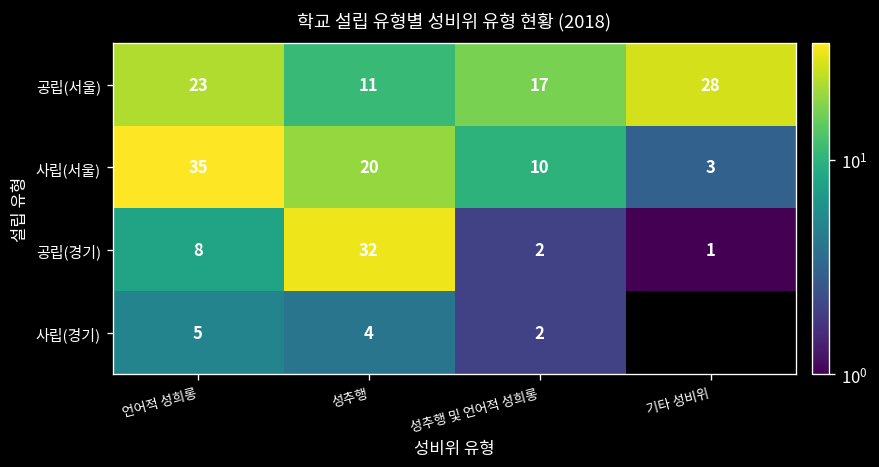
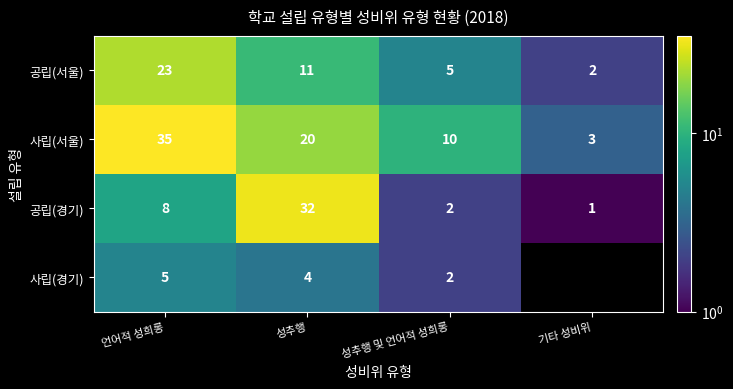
  {
    "공립(서울)": {
      "언어적 성희롱": 23,
      "성추행": 11,
-     "성추행 및 언어적 성희롱": 17,
-     "기타 성비위": 28
+     "성추행 및 언어적 성희롱": 5,
+     "기타 성비위": 2
    },
    "사립(서울)": {
      "언어적 성희롱": 35,
      "성추행": 20,
      "성추행 및 언어적 성희롱": 10,
      "기타 성비위": 3
    },
    "공립(경기)": {
      "언어적 성희롱": 8,
      "성추행": 32,
      "성추행 및 언어적 성희롱": 2,
      "기타 성비위": 1
    },
    "사립(경기)": {
      "언어적 성희롱": 5,
      "성추행": 4,
      "성추행 및 언어적 성희롱": 2
    }
  }
